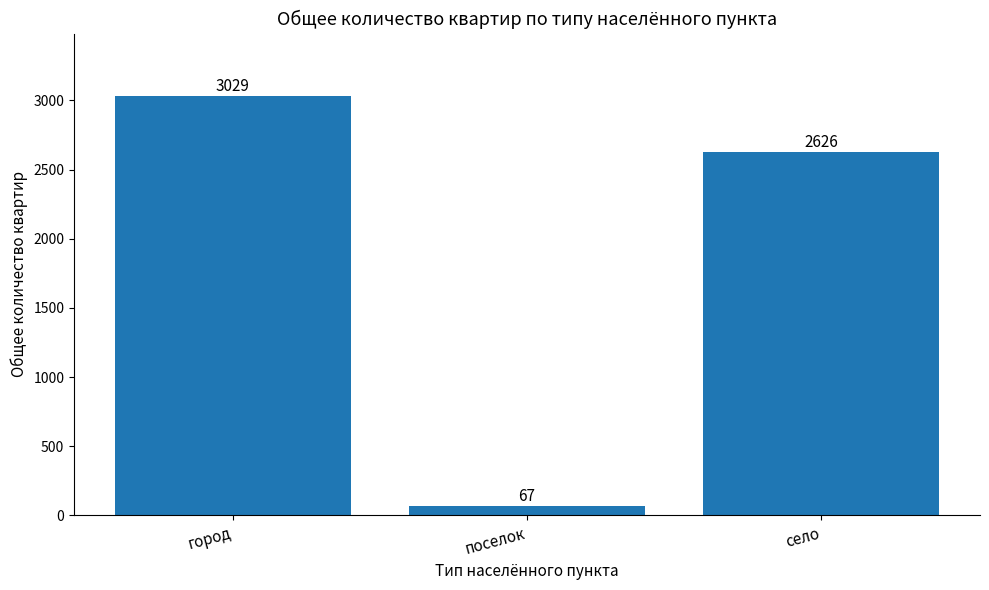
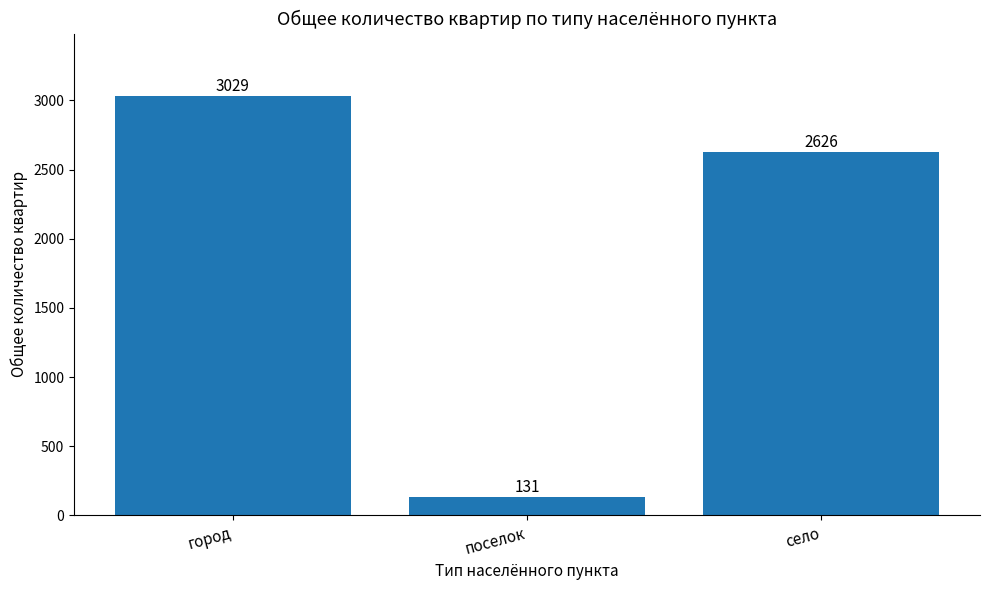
  {
    "город": 3029,
-   "поселок": 67,
+   "поселок": 131,
    "село": 2626
  }
